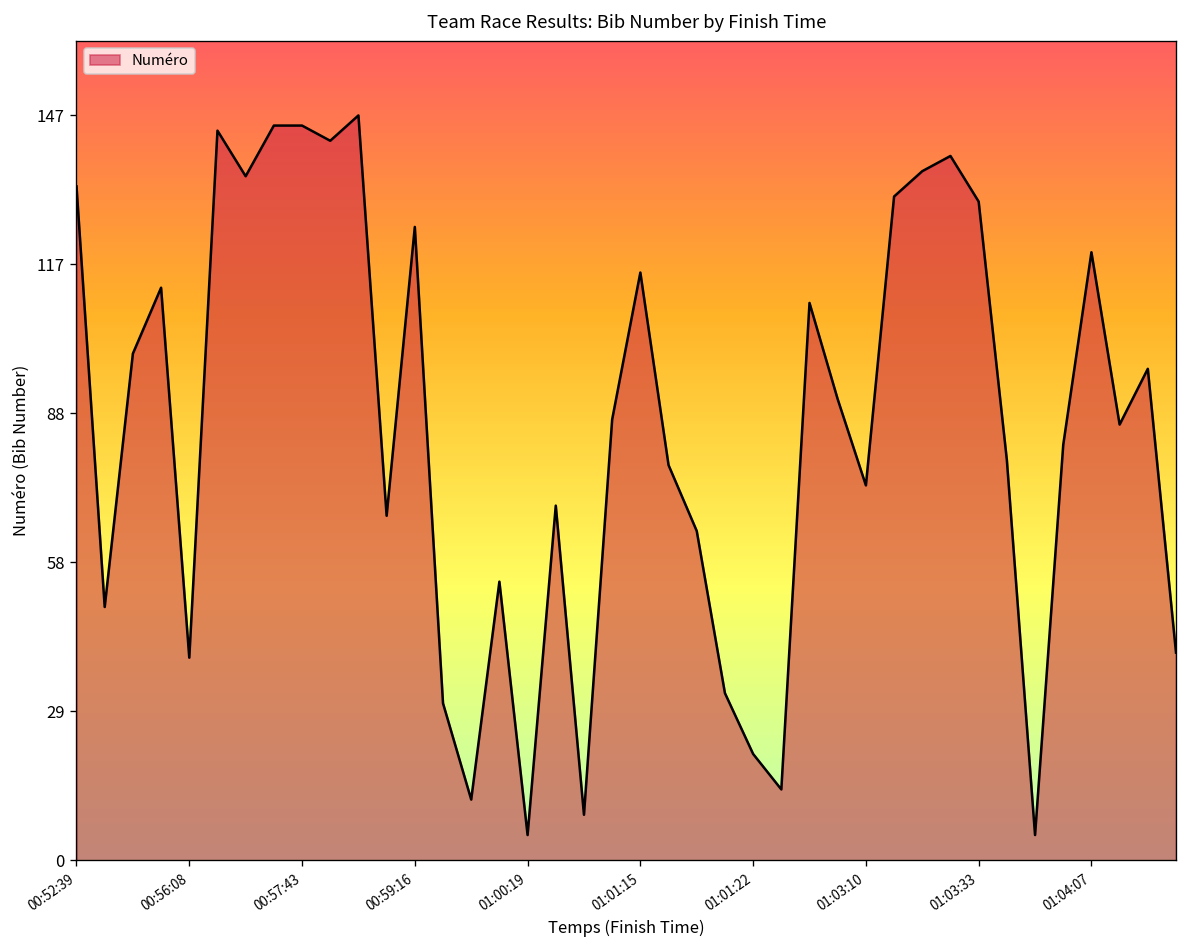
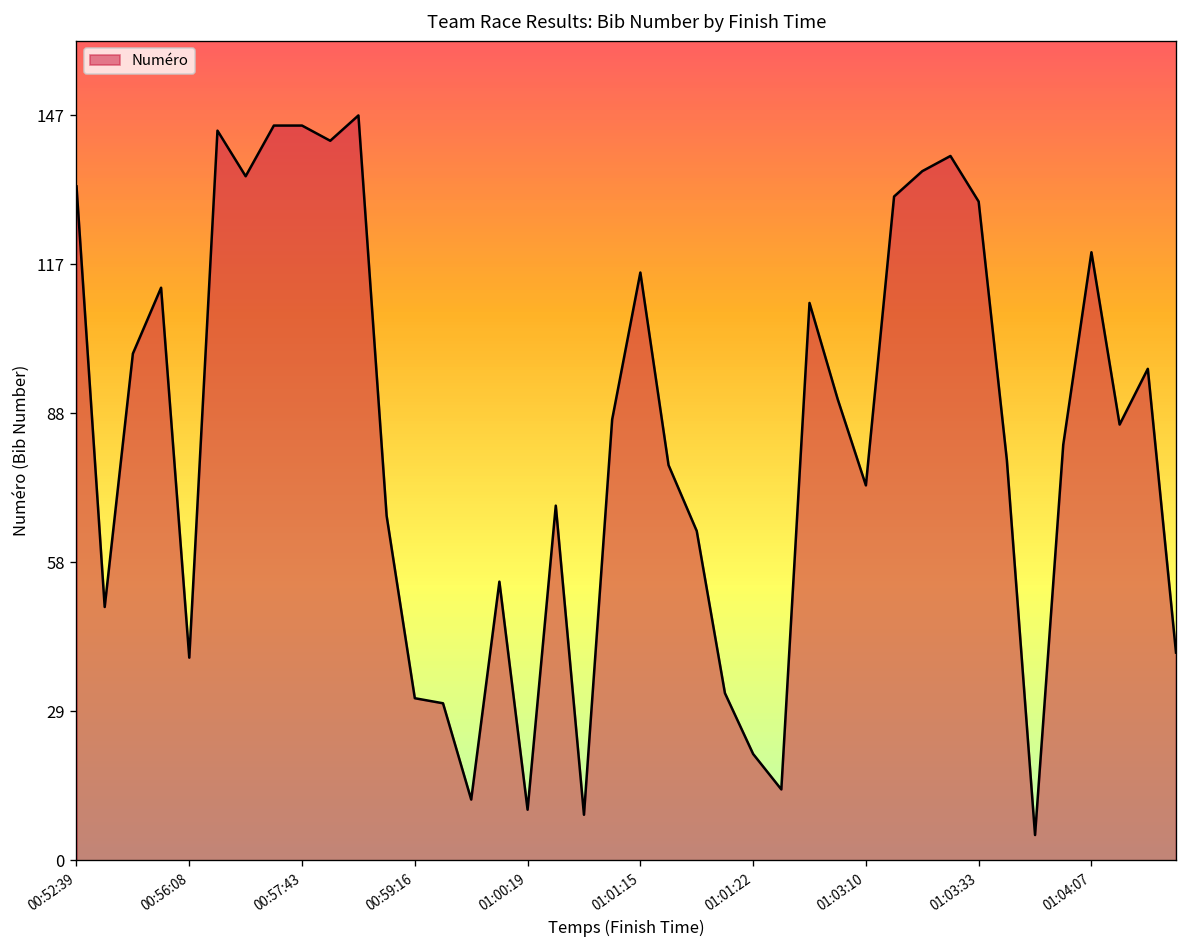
  {
    "00:52:39": 133,
    "00:56:08": 40,
    "00:57:43": 145,
-   "00:59:16": 125,
-   "01:00:19": 5,
+   "00:59:16": 32,
+   "01:00:19": 10,
    "01:01:15": 116,
    "01:03:10": 74,
    "01:03:33": 130,
    "01:04:07": 120
  }
